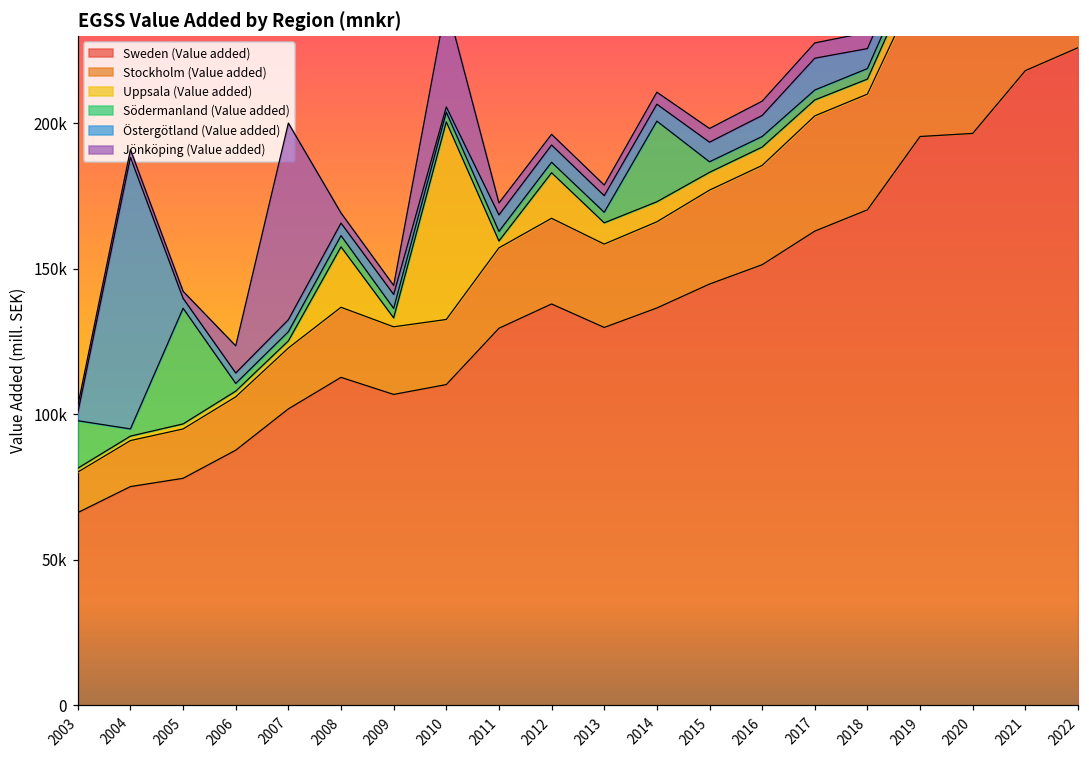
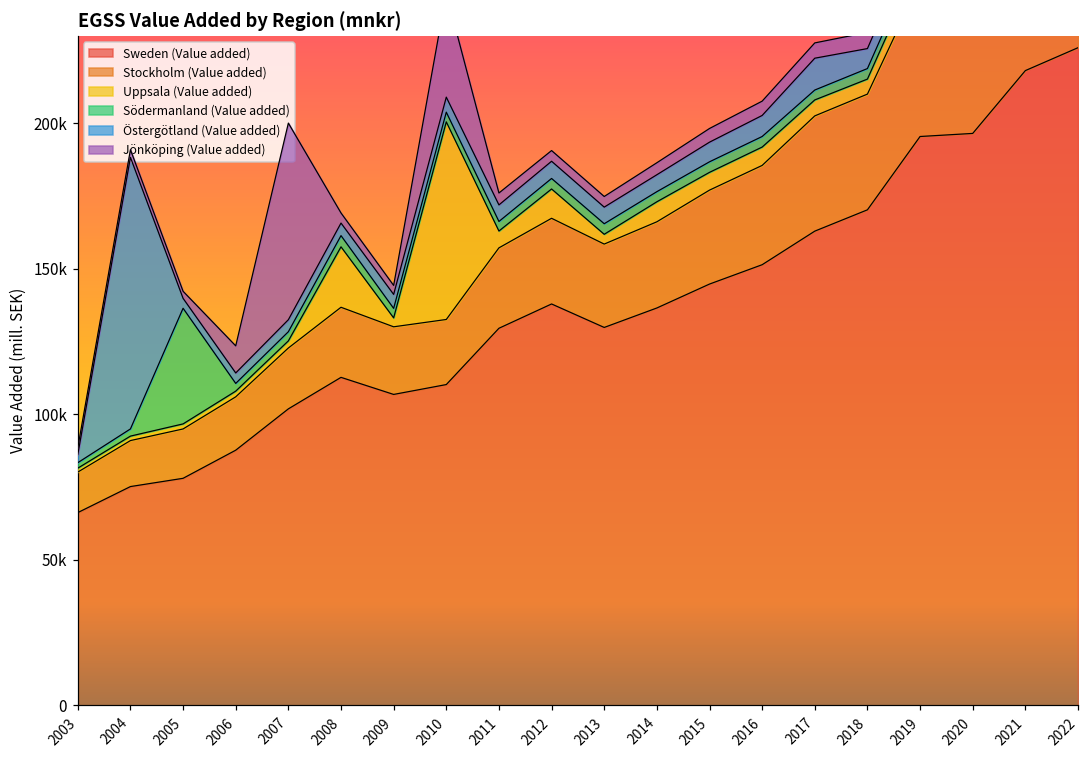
  {
    "Uppsala (Value added)": {
      "2003": 1000,
      "2004": 2000,
      "2005": 2000,
      "2006": 2000,
      "2007": 2000,
      "2008": 21000,
      "2009": 3000,
      "2010": 68000,
-     "2011": 2000,
-     "2012": 16000,
-     "2013": 7000,
+     "2011": 6000,
+     "2012": 10000,
+     "2013": 3000,
      "2014": 7000,
      "2015": 6000,
      "2016": 6000,
      "2017": 5000,
      "2018": 5000
    },
    "Södermanland (Value added)": {
-     "2003": 16000,
+     "2003": 2000,
      "2004": 2000,
      "2005": 40000,
      "2006": 3000,
      "2007": 3000,
      "2008": 4000,
      "2009": 3000,
      "2010": 3000,
      "2011": 3000,
      "2012": 4000,
      "2013": 4000,
-     "2014": 28000,
+     "2014": 3000,
      "2015": 4000,
      "2016": 4000,
      "2017": 3000,
      "2018": 4000
    },
    "Östergötland (Value added)": {
      "2003": 3000,
      "2004": 93000,
      "2005": 3000,
      "2006": 4000,
      "2007": 4000,
      "2008": 4000,
      "2009": 5000,
-     "2010": 2000,
+     "2010": 5000,
      "2011": 6000,
      "2012": 6000,
      "2013": 6000,
      "2014": 6000,
      "2015": 7000,
      "2016": 7000,
      "2017": 11000,
      "2018": 7000
    },
    "Jönköping (Value added)": {
      "2003": 2000,
      "2005": 2000,
      "2006": 9000,
      "2008": 3000,
      "2009": 3000,
      "2011": 4000,
      "2012": 4000,
      "2013": 4000,
      "2014": 4000,
      "2015": 5000,
      "2016": 5000,
      "2017": 5000
    }
  }
